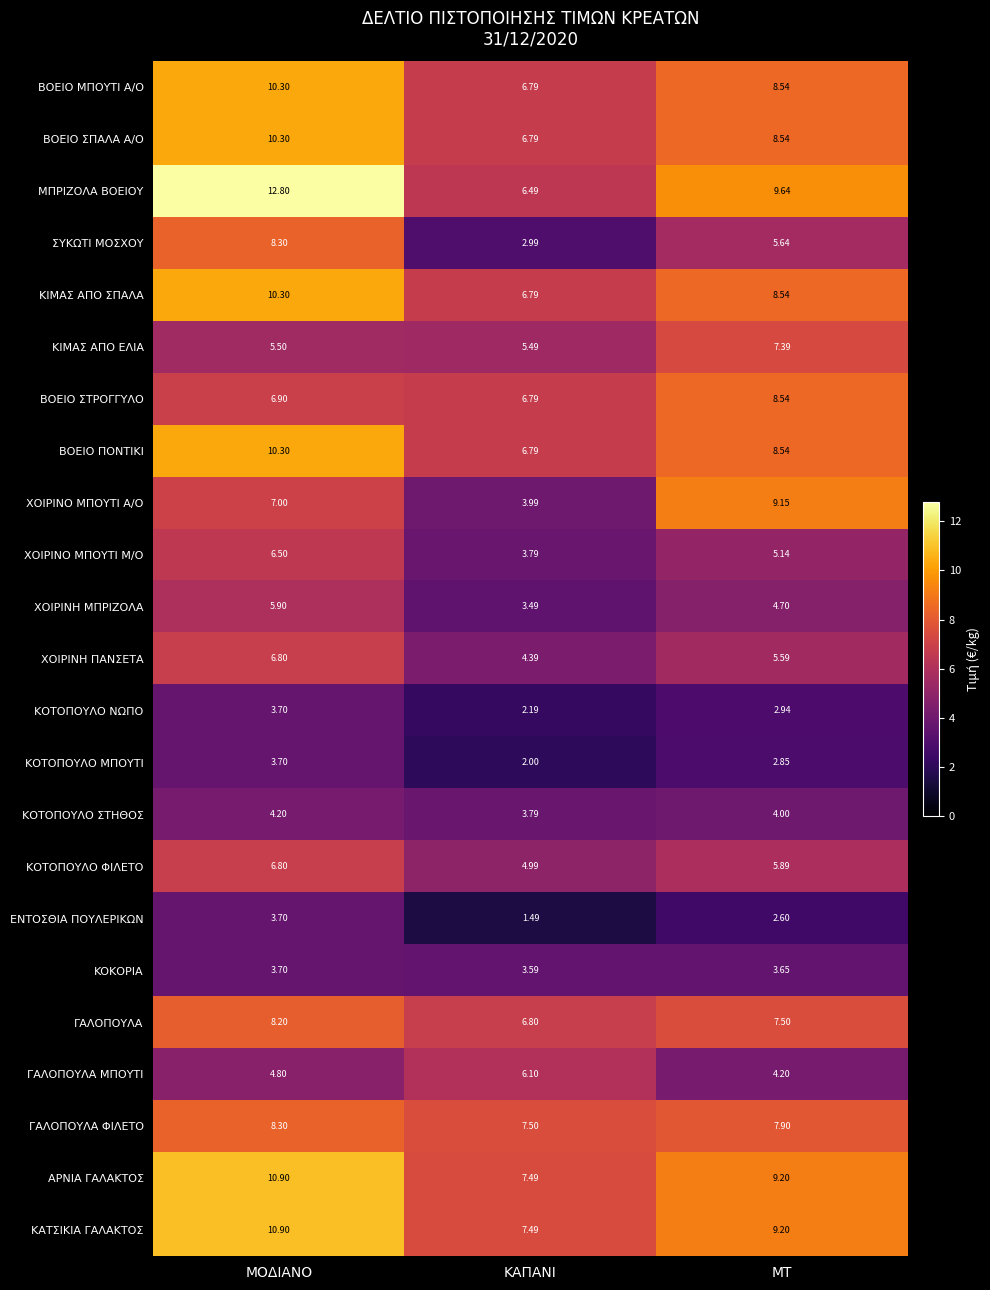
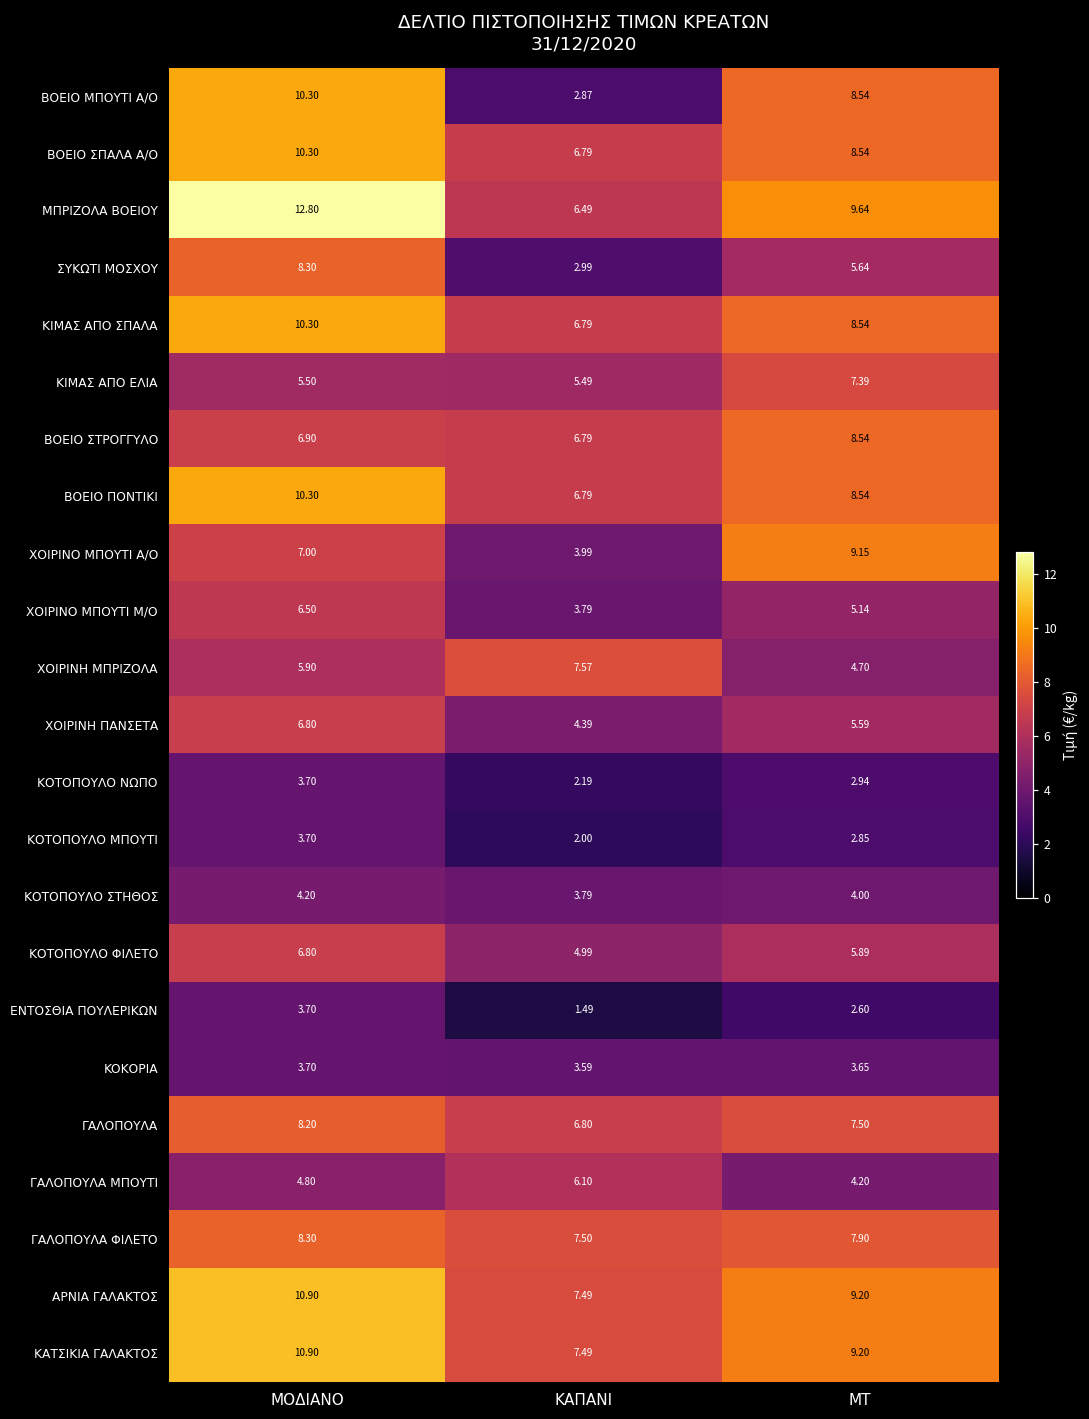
  {
    "ΒΟΕΙΟ ΜΠΟΥΤΙ Α/Ο": {
      "ΜΟΔΙΑΝΟ": 10.30,
-     "ΚΑΠΑΝΙ": 6.79,
+     "ΚΑΠΑΝΙ": 2.87,
      "ΜΤ": 8.54
    },
    "ΒΟΕΙΟ ΣΠΑΛΑ Α/Ο": {
      "ΜΟΔΙΑΝΟ": 10.30,
      "ΚΑΠΑΝΙ": 6.79,
      "ΜΤ": 8.54
    },
    "ΜΠΡΙΖΟΛΑ ΒΟΕΙΟΥ": {
      "ΜΟΔΙΑΝΟ": 12.80,
      "ΚΑΠΑΝΙ": 6.49,
      "ΜΤ": 9.64
    },
    "ΣΥΚΩΤΙ ΜΟΣΧΟΥ": {
      "ΜΟΔΙΑΝΟ": 8.30,
      "ΚΑΠΑΝΙ": 2.99,
      "ΜΤ": 5.64
    },
    "ΚΙΜΑΣ ΑΠΟ ΣΠΑΛΑ": {
      "ΜΟΔΙΑΝΟ": 10.30,
      "ΚΑΠΑΝΙ": 6.79,
      "ΜΤ": 8.54
    },
    "ΚΙΜΑΣ ΑΠΟ ΕΛΙΑ": {
      "ΜΟΔΙΑΝΟ": 5.50,
      "ΚΑΠΑΝΙ": 5.49,
      "ΜΤ": 7.39
    },
    "ΒΟΕΙΟ ΣΤΡΟΓΓΥΛΟ": {
      "ΜΟΔΙΑΝΟ": 6.90,
      "ΚΑΠΑΝΙ": 6.79,
      "ΜΤ": 8.54
    },
    "ΒΟΕΙΟ ΠΟΝΤΙΚΙ": {
      "ΜΟΔΙΑΝΟ": 10.30,
      "ΚΑΠΑΝΙ": 6.79,
      "ΜΤ": 8.54
    },
    "ΧΟΙΡΙΝΟ ΜΠΟΥΤΙ Α/Ο": {
      "ΜΟΔΙΑΝΟ": 7.00,
      "ΚΑΠΑΝΙ": 3.99,
      "ΜΤ": 9.15
    },
    "ΧΟΙΡΙΝΟ ΜΠΟΥΤΙ Μ/Ο": {
      "ΜΟΔΙΑΝΟ": 6.50,
      "ΚΑΠΑΝΙ": 3.79,
      "ΜΤ": 5.14
    },
    "ΧΟΙΡΙΝΗ ΜΠΡΙΖΟΛΑ": {
      "ΜΟΔΙΑΝΟ": 5.90,
-     "ΚΑΠΑΝΙ": 3.49,
+     "ΚΑΠΑΝΙ": 7.57,
      "ΜΤ": 4.70
    },
    "ΧΟΙΡΙΝΗ ΠΑΝΣΕΤΑ": {
      "ΜΟΔΙΑΝΟ": 6.80,
      "ΚΑΠΑΝΙ": 4.39,
      "ΜΤ": 5.59
    },
    "ΚΟΤΟΠΟΥΛΟ ΝΩΠΟ": {
      "ΜΟΔΙΑΝΟ": 3.70,
      "ΚΑΠΑΝΙ": 2.19,
      "ΜΤ": 2.94
    },
    "ΚΟΤΟΠΟΥΛΟ ΜΠΟΥΤΙ": {
      "ΜΟΔΙΑΝΟ": 3.70,
      "ΚΑΠΑΝΙ": 2.00,
      "ΜΤ": 2.85
    },
    "ΚΟΤΟΠΟΥΛΟ ΣΤΗΘΟΣ": {
      "ΜΟΔΙΑΝΟ": 4.20,
      "ΚΑΠΑΝΙ": 3.79,
      "ΜΤ": 4.00
    },
    "ΚΟΤΟΠΟΥΛΟ ΦΙΛΕΤΟ": {
      "ΜΟΔΙΑΝΟ": 6.80,
      "ΚΑΠΑΝΙ": 4.99,
      "ΜΤ": 5.89
    },
    "ΕΝΤΟΣΘΙΑ ΠΟΥΛΕΡΙΚΩΝ": {
      "ΜΟΔΙΑΝΟ": 3.70,
      "ΚΑΠΑΝΙ": 1.49,
      "ΜΤ": 2.60
    },
    "ΚΟΚΟΡΙΑ": {
      "ΜΟΔΙΑΝΟ": 3.70,
      "ΚΑΠΑΝΙ": 3.59,
      "ΜΤ": 3.65
    },
    "ΓΑΛΟΠΟΥΛΑ": {
      "ΜΟΔΙΑΝΟ": 8.20,
      "ΚΑΠΑΝΙ": 6.80,
      "ΜΤ": 7.50
    },
    "ΓΑΛΟΠΟΥΛΑ ΜΠΟΥΤΙ": {
      "ΜΟΔΙΑΝΟ": 4.80,
      "ΚΑΠΑΝΙ": 6.10,
      "ΜΤ": 4.20
    },
    "ΓΑΛΟΠΟΥΛΑ ΦΙΛΕΤΟ": {
      "ΜΟΔΙΑΝΟ": 8.30,
      "ΚΑΠΑΝΙ": 7.50,
      "ΜΤ": 7.90
    },
    "ΑΡΝΙΑ ΓΑΛΑΚΤΟΣ": {
      "ΜΟΔΙΑΝΟ": 10.90,
      "ΚΑΠΑΝΙ": 7.49,
      "ΜΤ": 9.20
    },
    "ΚΑΤΣΙΚΙΑ ΓΑΛΑΚΤΟΣ": {
      "ΜΟΔΙΑΝΟ": 10.90,
      "ΚΑΠΑΝΙ": 7.49,
      "ΜΤ": 9.20
    }
  }
